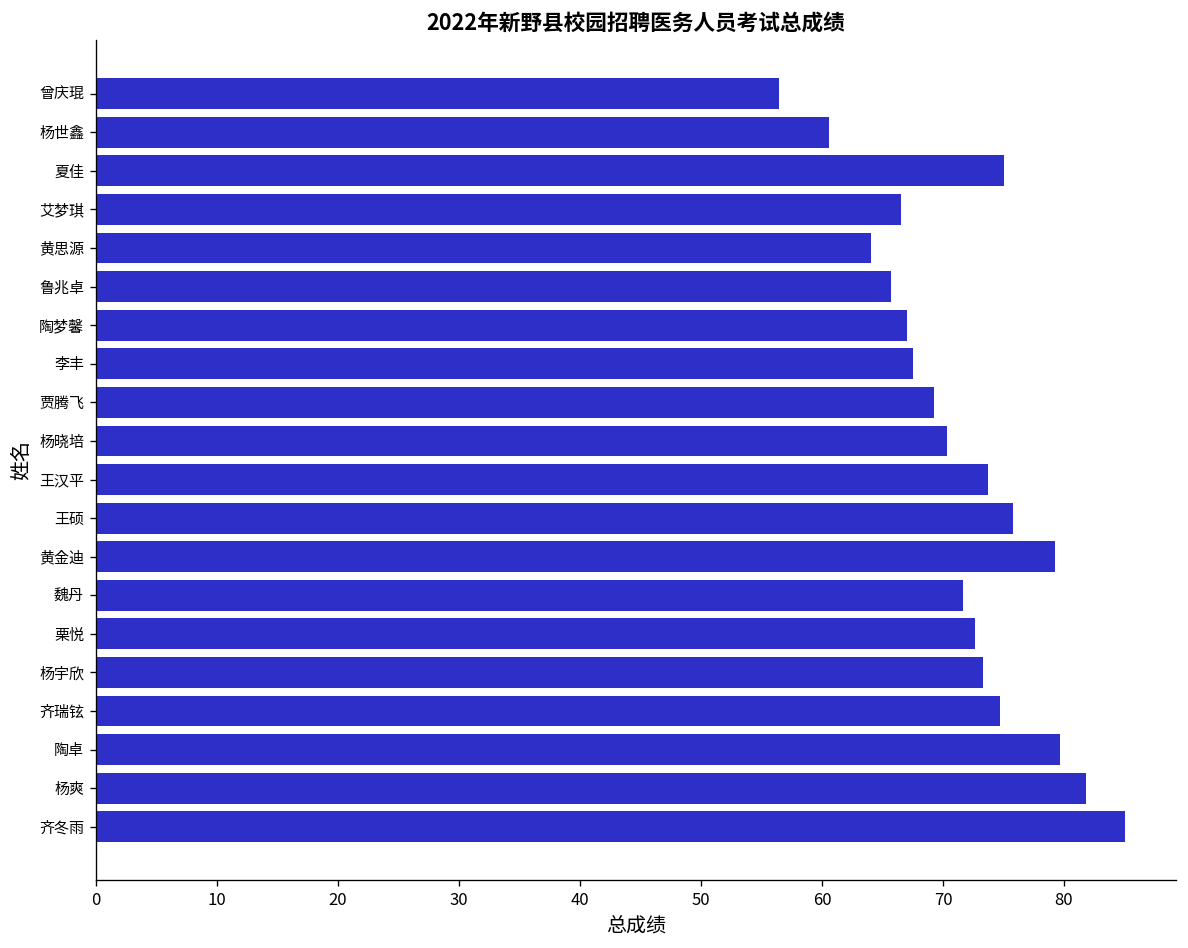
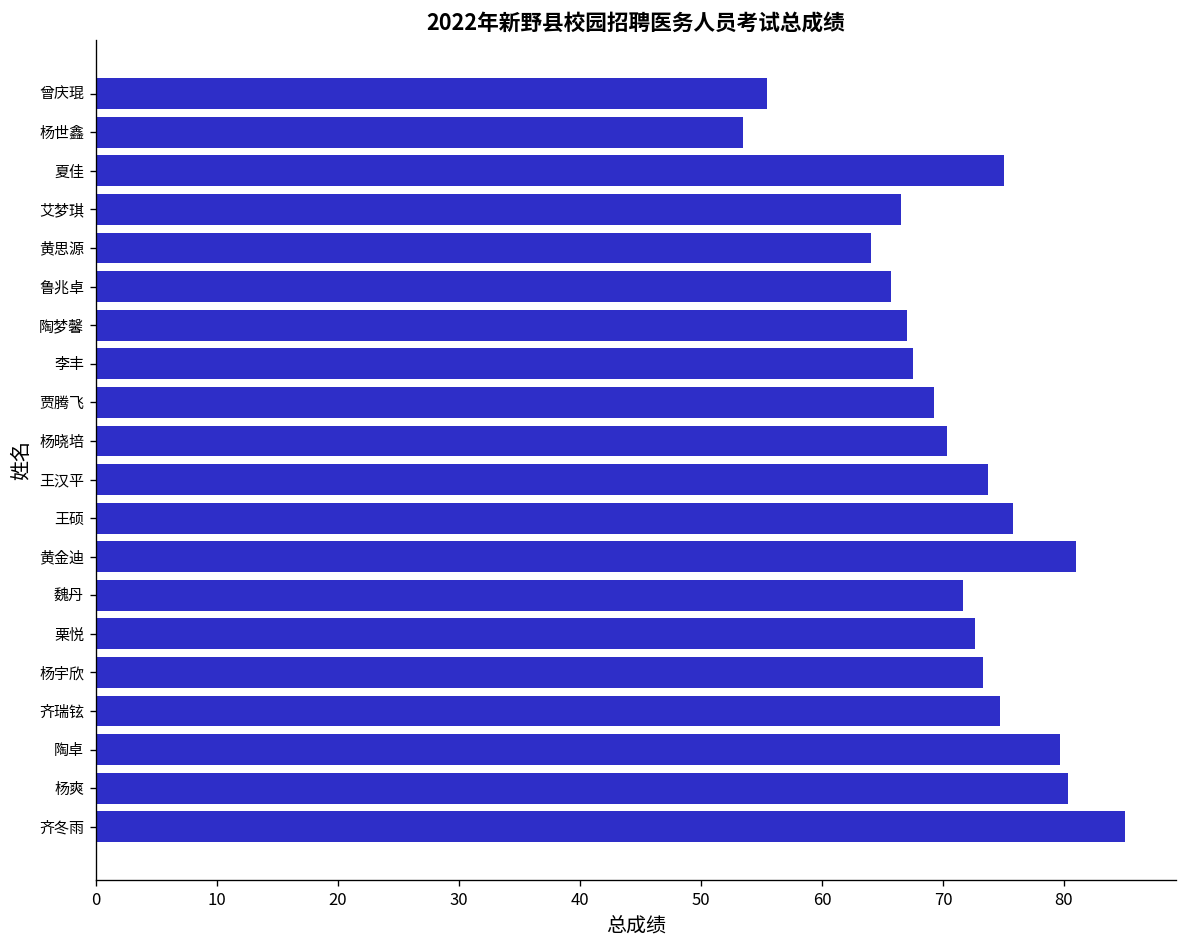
  {
-   "曾庆琨": 56.4,
-   "杨世鑫": 60.6,
+   "曾庆琨": 55.4,
+   "杨世鑫": 53.5,
    "夏佳": 75.1,
    "艾梦琪": 66.6,
    "黄思源": 64.0,
    "鲁兆卓": 65.7,
    "陶梦馨": 67.1,
    "李丰": 67.5,
    "贾腾飞": 69.2,
    "杨晓培": 70.3,
    "王汉平": 73.7,
    "王硕": 75.8,
-   "黄金迪": 79.3,
+   "黄金迪": 81.0,
    "魏丹": 71.7,
    "栗悦": 72.7,
    "杨宇欣": 73.3,
    "齐瑞铉": 74.7,
    "陶卓": 79.7,
-   "杨爽": 81.8,
+   "杨爽": 80.3,
    "齐冬雨": 85.0
  }
